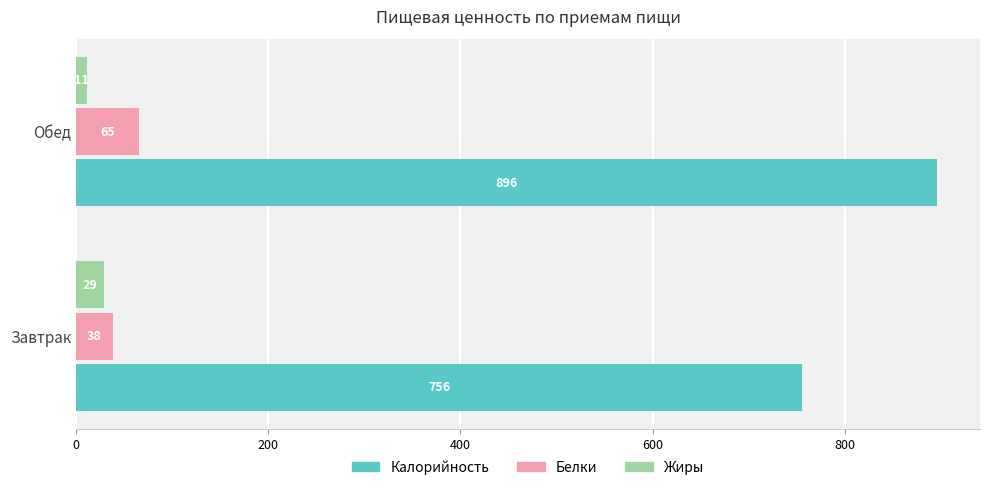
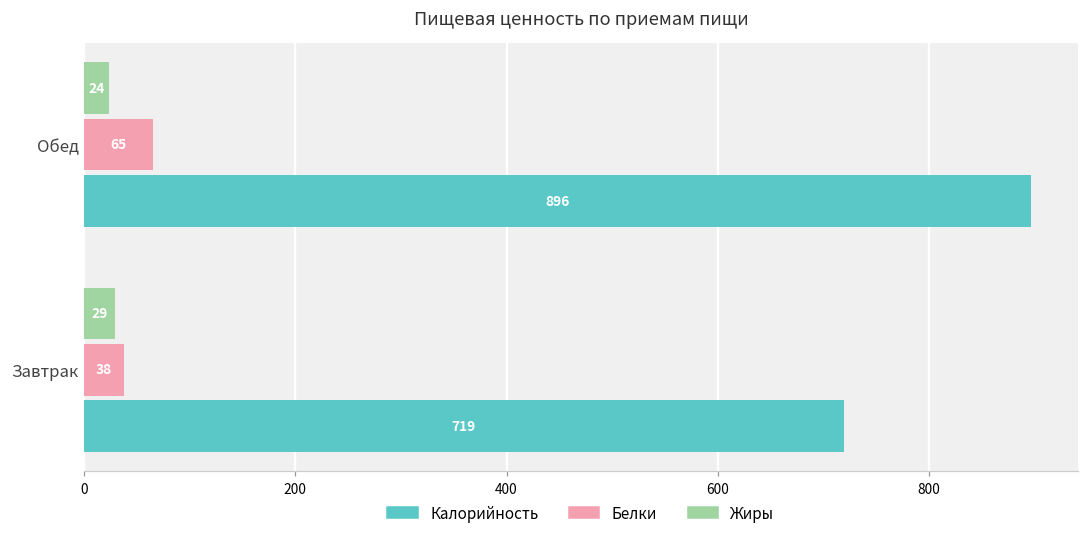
  {
    "Калорийность": {
      "Обед": 896,
-     "Завтрак": 756
+     "Завтрак": 719
    },
    "Белки": {
      "Обед": 65,
      "Завтрак": 38
    },
    "Жиры": {
-     "Обед": 11,
+     "Обед": 24,
      "Завтрак": 29
    }
  }
